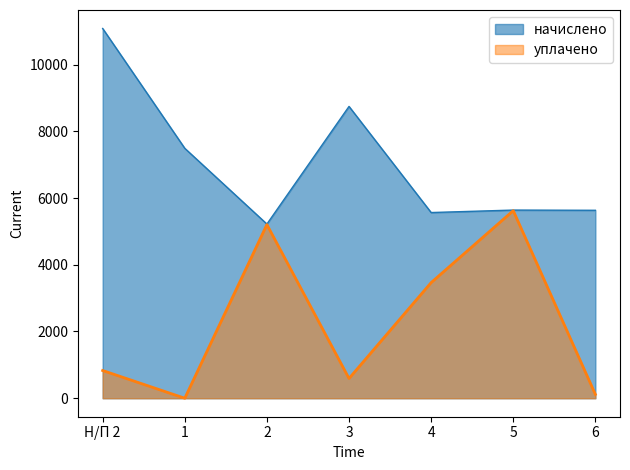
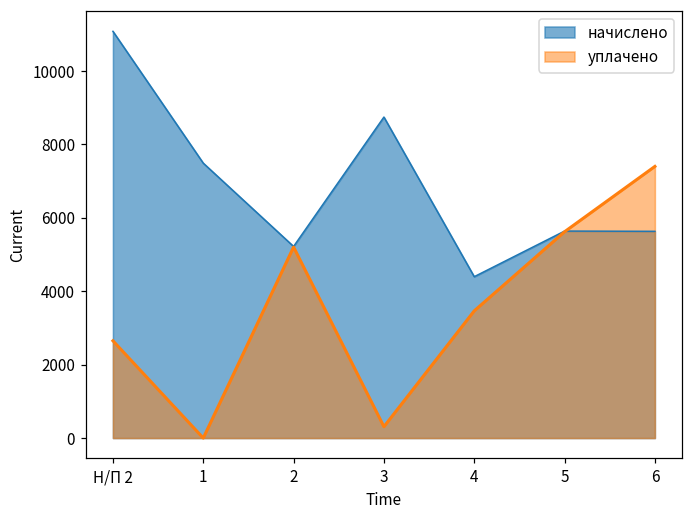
  {
    "начислено": {
      "Н/П 2": 11100,
      "1": 7500,
      "3": 8700,
-     "4": 5600,
+     "4": 4400,
      "6": 5600
    },
    "уплачено": {
-     "Н/П 2": 800,
+     "Н/П 2": 2600,
      "1": 0,
-     "3": 600,
+     "3": 300,
      "4": 3500,
-     "6": 100
+     "6": 7400
    }
  }
